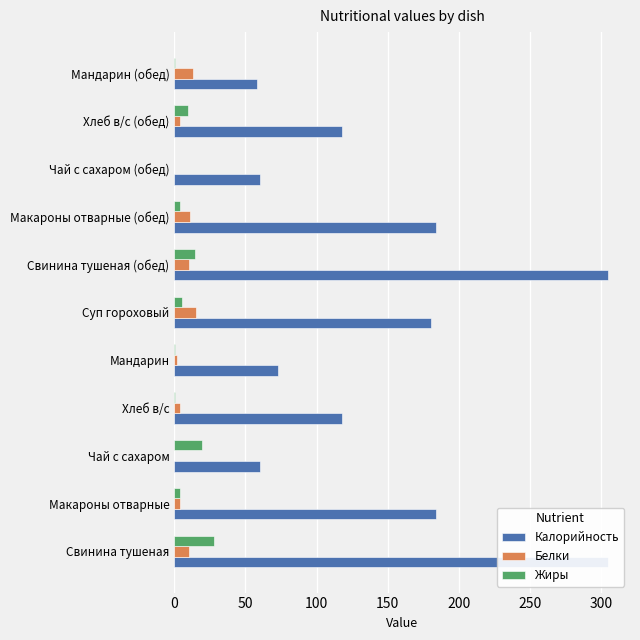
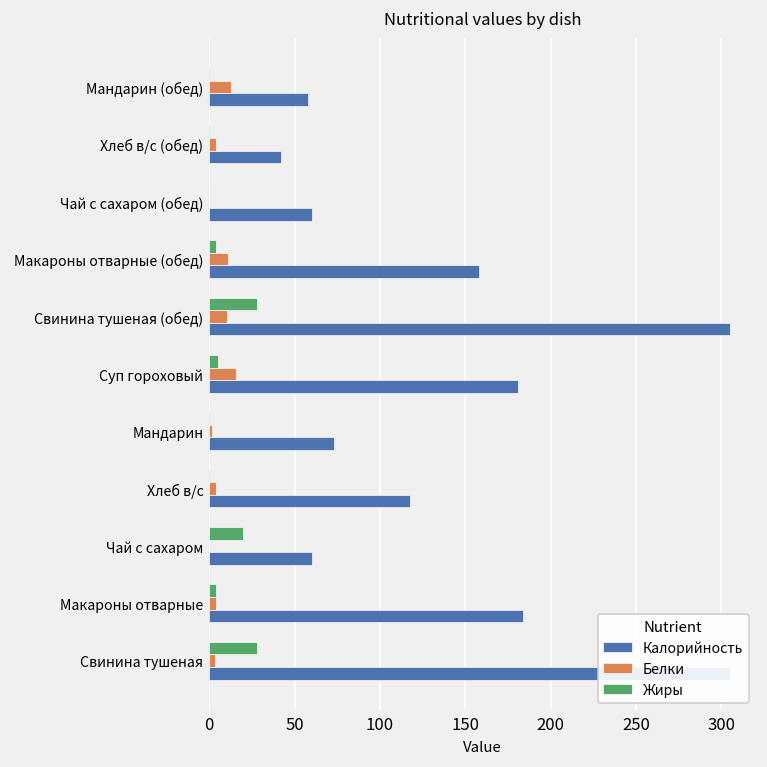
  {
    "Калорийность": {
      "Мандарин (обед)": 58,
-     "Хлеб в/с (обед)": 118,
+     "Хлеб в/с (обед)": 42,
      "Чай с сахаром (обед)": 60,
-     "Макароны отварные (обед)": 184,
+     "Макароны отварные (обед)": 158,
      "Свинина тушеная (обед)": 305,
      "Суп гороховый": 181,
      "Мандарин": 73,
      "Хлеб в/с": 118,
      "Чай с сахаром": 60,
      "Макароны отварные": 184
    },
    "Белки": {
      "Мандарин (обед)": 13,
      "Хлеб в/с (обед)": 4,
      "Макароны отварные (обед)": 11,
      "Свинина тушеная (обед)": 11,
      "Суп гороховый": 15,
      "Хлеб в/с": 4,
      "Макароны отварные": 4,
-     "Свинина тушеная": 11
+     "Свинина тушеная": 4
    },
    "Жиры": {
-     "Хлеб в/с (обед)": 9,
+     "Хлеб в/с (обед)": 0,
      "Макароны отварные (обед)": 4,
-     "Свинина тушеная (обед)": 15,
+     "Свинина тушеная (обед)": 28,
      "Суп гороховый": 5,
      "Чай с сахаром": 20,
      "Макароны отварные": 4,
      "Свинина тушеная": 28
    }
  }
